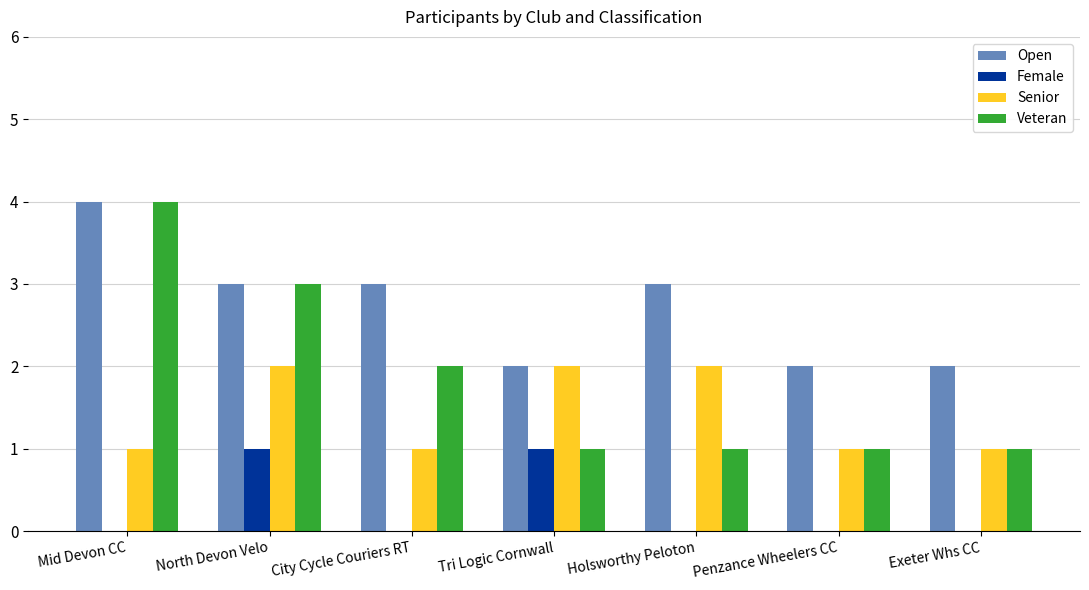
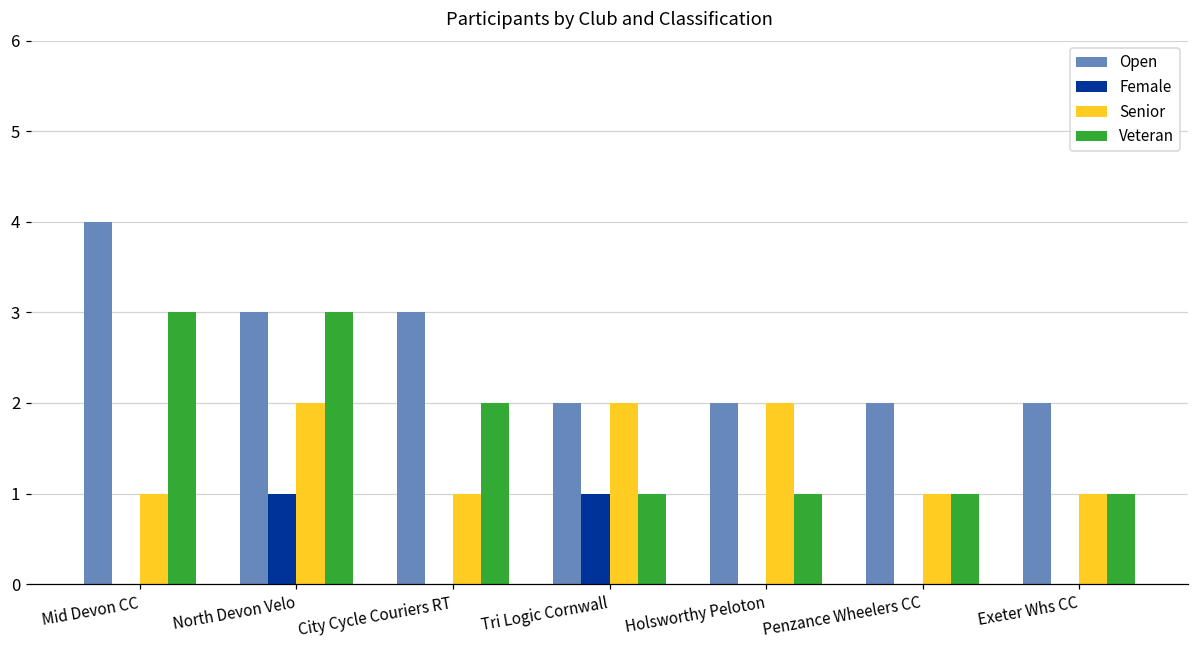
  {
    "Open": {
      "Mid Devon CC": 4,
      "North Devon Velo": 3,
      "City Cycle Couriers RT": 3,
      "Tri Logic Cornwall": 2,
-     "Holsworthy Peloton": 3,
+     "Holsworthy Peloton": 2,
      "Penzance Wheelers CC": 2,
      "Exeter Whs CC": 2
    },
    "Female": {
      "Mid Devon CC": 0,
      "North Devon Velo": 1,
      "City Cycle Couriers RT": 0,
      "Tri Logic Cornwall": 1,
      "Holsworthy Peloton": 0,
      "Penzance Wheelers CC": 0,
      "Exeter Whs CC": 0
    },
    "Senior": {
      "Mid Devon CC": 1,
      "North Devon Velo": 2,
      "City Cycle Couriers RT": 1,
      "Tri Logic Cornwall": 2,
      "Holsworthy Peloton": 2,
      "Penzance Wheelers CC": 1,
      "Exeter Whs CC": 1
    },
    "Veteran": {
-     "Mid Devon CC": 4,
+     "Mid Devon CC": 3,
      "North Devon Velo": 3,
      "City Cycle Couriers RT": 2,
      "Tri Logic Cornwall": 1,
      "Holsworthy Peloton": 1,
      "Penzance Wheelers CC": 1,
      "Exeter Whs CC": 1
    }
  }
